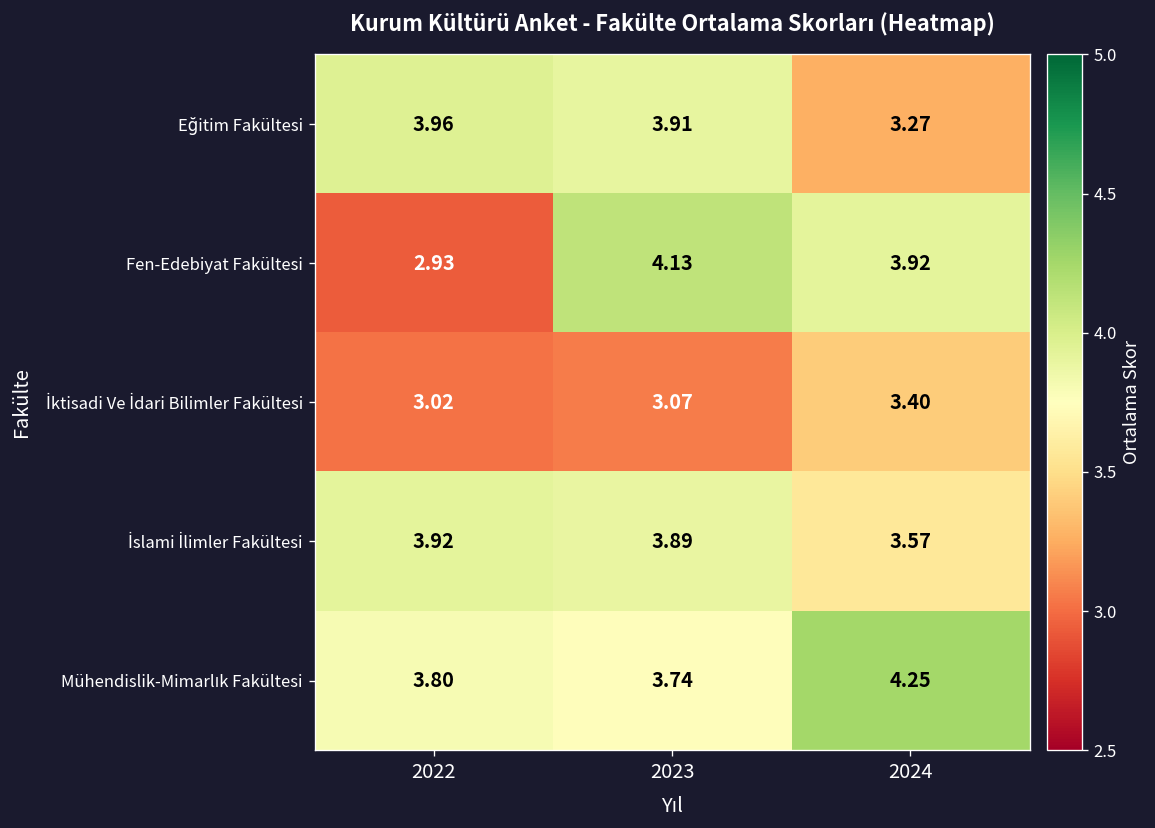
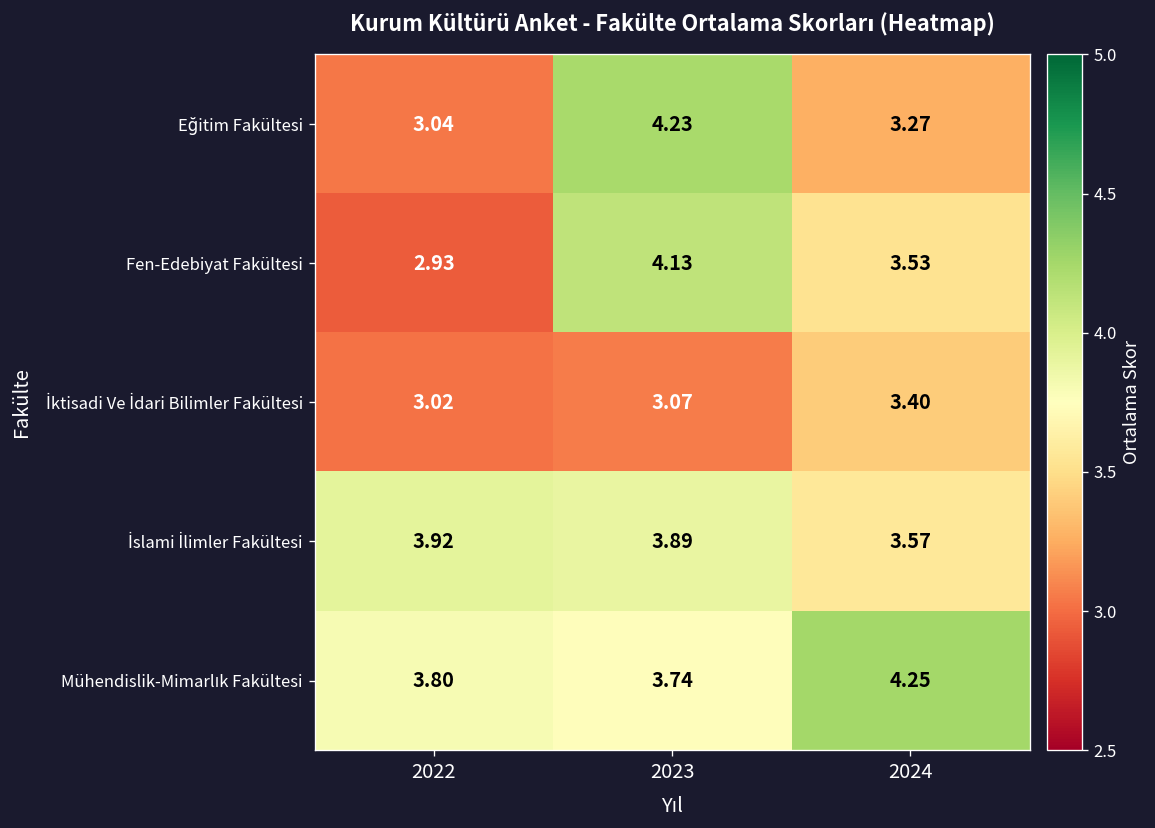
  {
    "Eğitim Fakültesi": {
-     "2022": 3.96,
-     "2023": 3.91,
+     "2022": 3.04,
+     "2023": 4.23,
      "2024": 3.27
    },
    "Fen-Edebiyat Fakültesi": {
      "2022": 2.93,
      "2023": 4.13,
-     "2024": 3.92
+     "2024": 3.53
    },
    "İktisadi Ve İdari Bilimler Fakültesi": {
      "2022": 3.02,
      "2023": 3.07,
      "2024": 3.40
    },
    "İslami İlimler Fakültesi": {
      "2022": 3.92,
      "2023": 3.89,
      "2024": 3.57
    },
    "Mühendislik-Mimarlık Fakültesi": {
      "2022": 3.80,
      "2023": 3.74,
      "2024": 4.25
    }
  }
